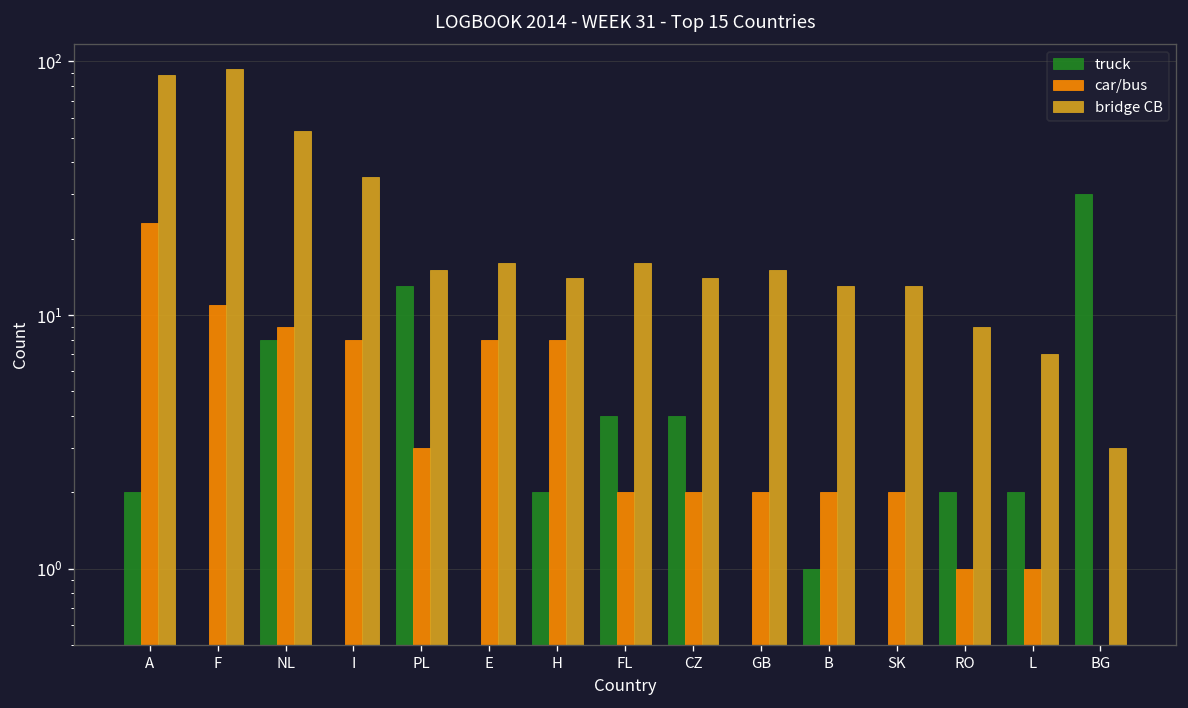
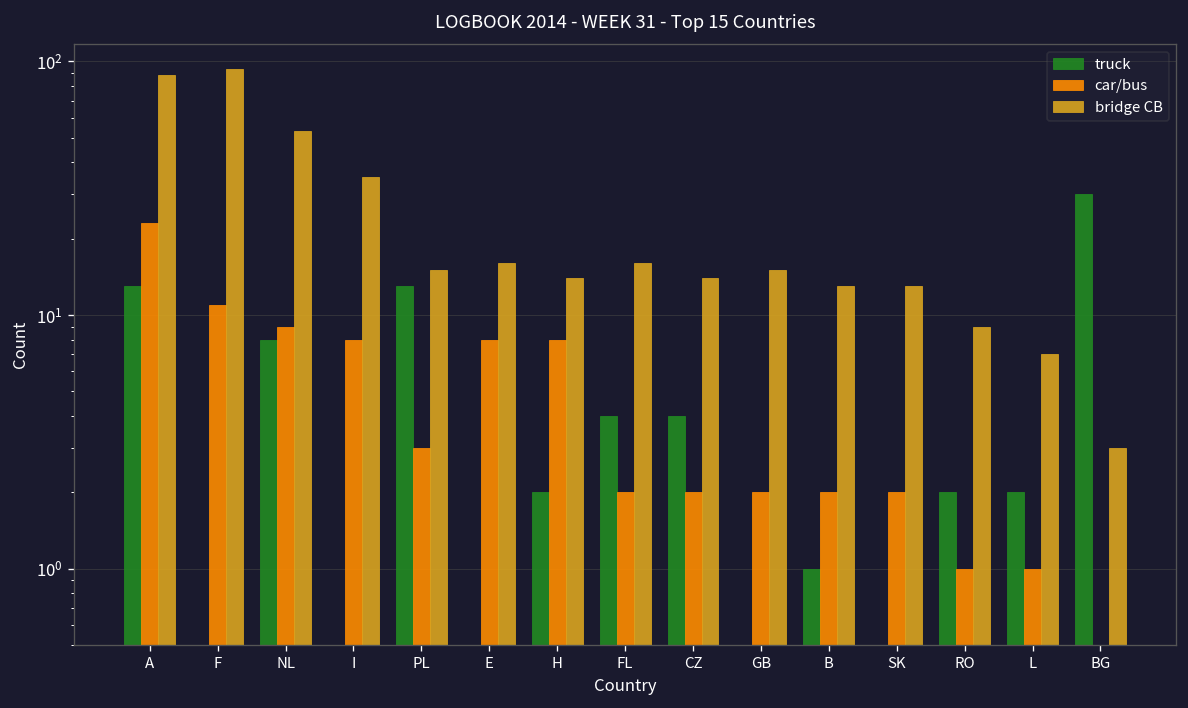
  {
    "truck": {
-     "A": 2,
+     "A": 13,
      "NL": 8,
      "PL": 13,
      "H": 2,
      "FL": 4,
      "CZ": 4,
      "B": 1,
      "RO": 2,
      "L": 2,
      "BG": 30
    }
  }
